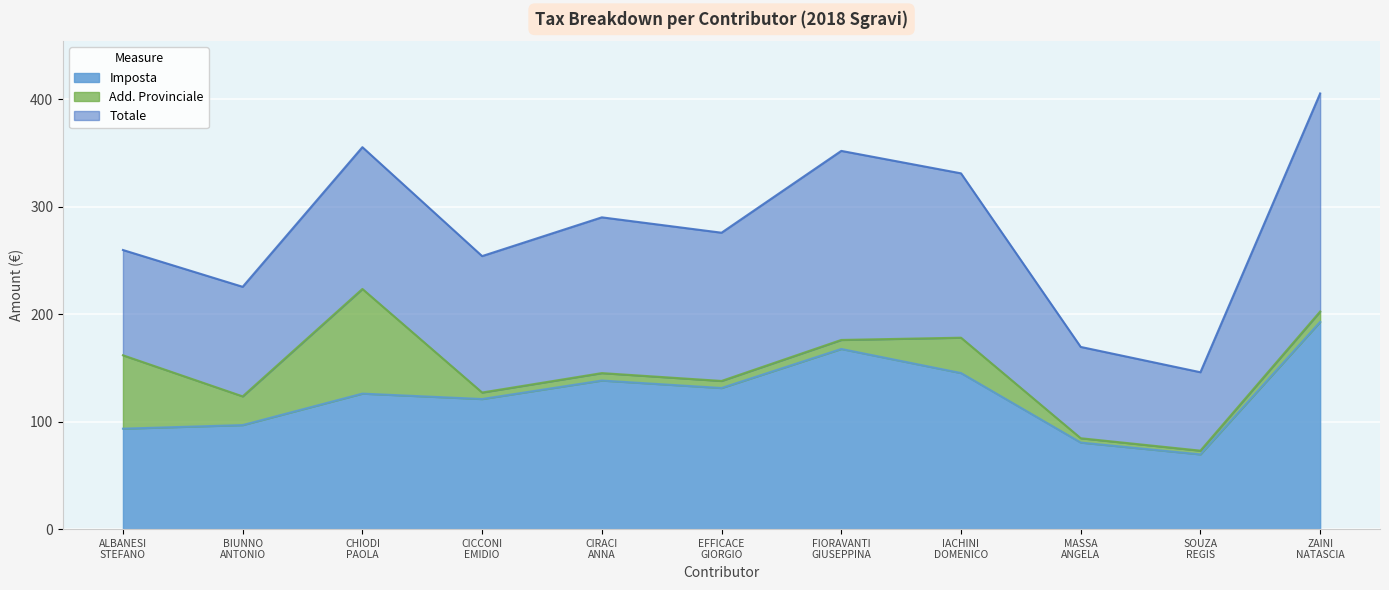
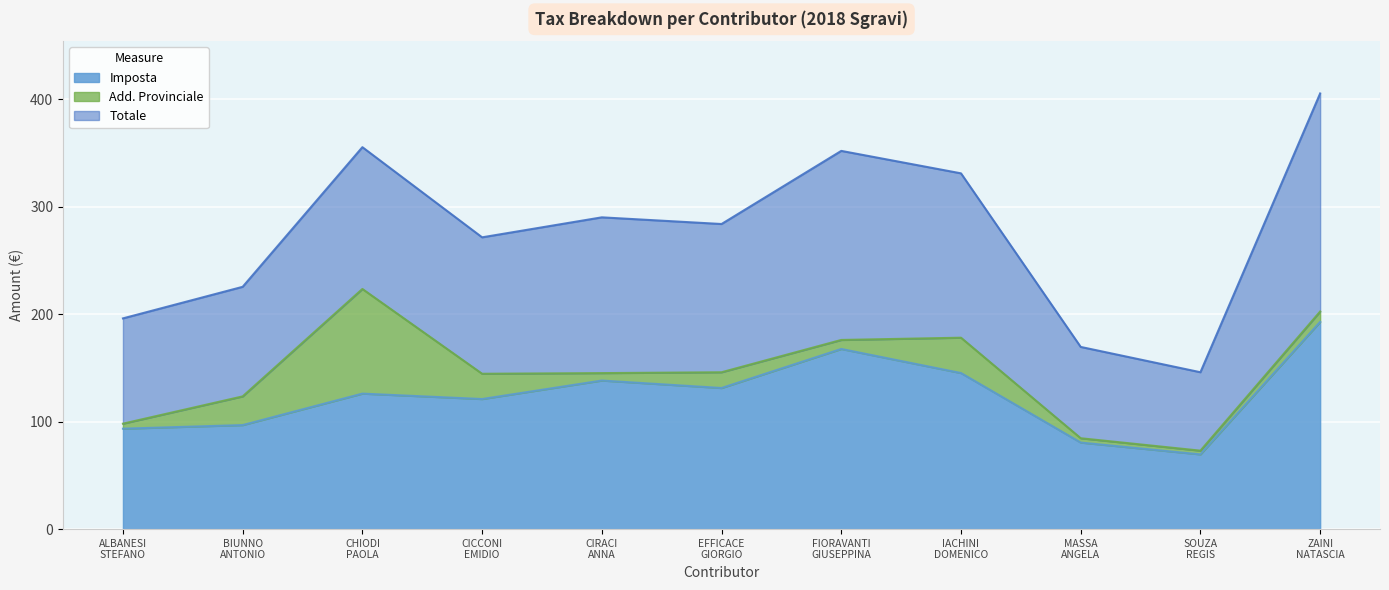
  {
    "Add. Provinciale": {
-     "ALBANESI STEFANO": 68,
+     "ALBANESI STEFANO": 5,
      "BIUNNO ANTONIO": 27,
      "CHIODI PAOLA": 97,
-     "CICCONI EMIDIO": 6,
+     "CICCONI EMIDIO": 24,
      "CIRACI ANNA": 7,
-     "EFFICACE GIORGIO": 7,
+     "EFFICACE GIORGIO": 15,
      "FIORAVANTI GIUSEPPINA": 8,
      "IACHINI DOMENICO": 33,
      "MASSA ANGELA": 4,
      "SOUZA REGIS": 3,
      "ZAINI NATASCIA": 10
    }
  }
